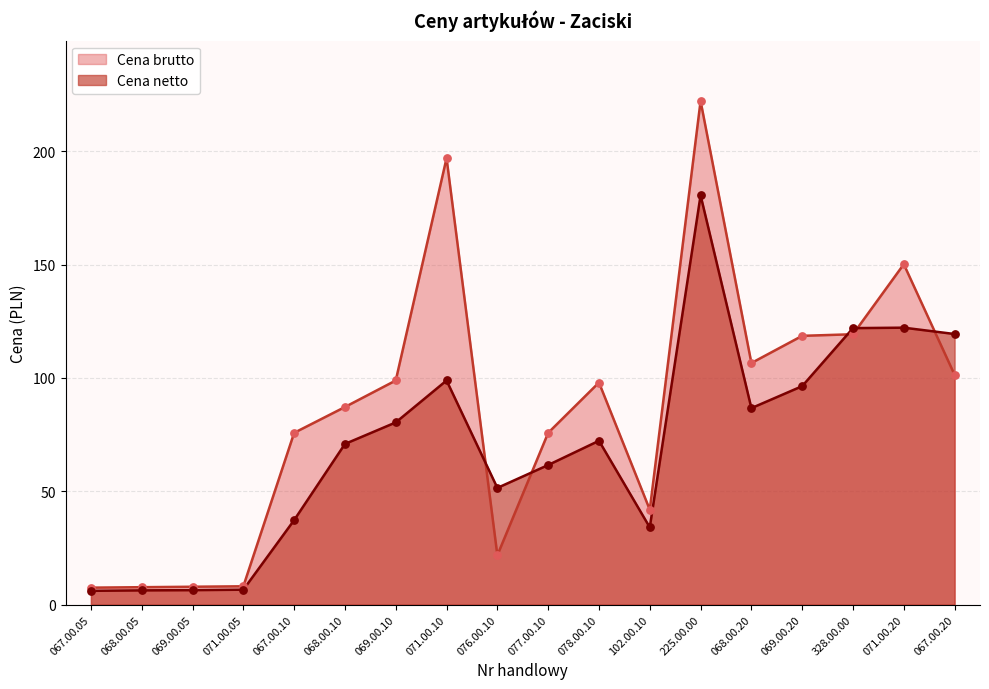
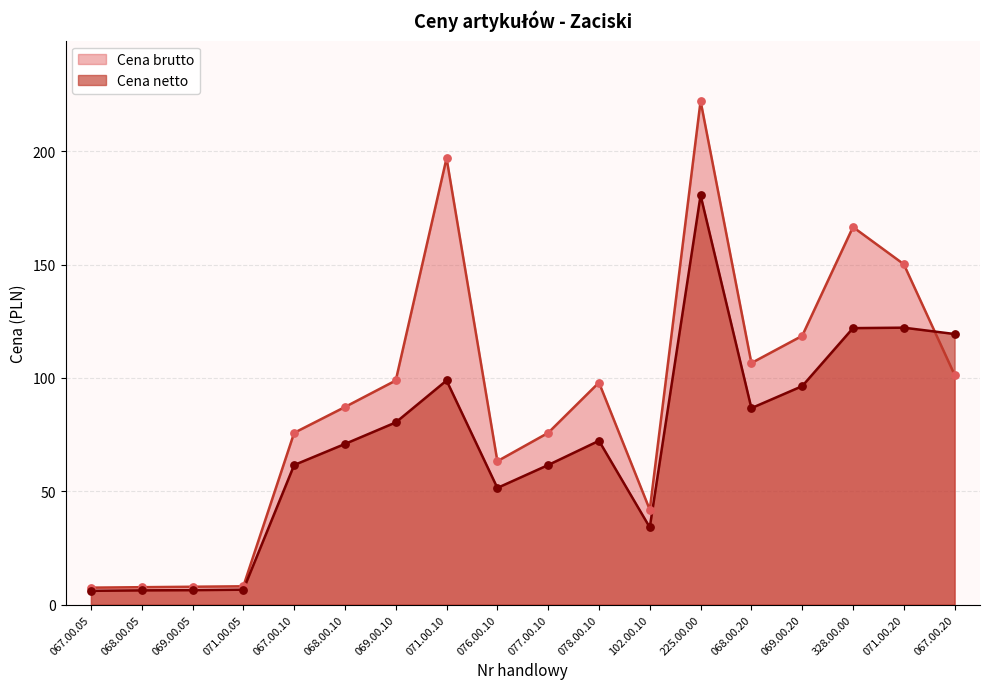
  {
    "Cena brutto": {
      "067.00.05": 8,
      "068.00.05": 8,
      "069.00.05": 8,
      "071.00.05": 8,
      "067.00.10": 76,
      "068.00.10": 87,
      "069.00.10": 99,
      "071.00.10": 197,
-     "076.00.10": 22,
+     "076.00.10": 63,
      "077.00.10": 76,
      "078.00.10": 98,
      "102.00.10": 42,
      "225.00.00": 222,
      "068.00.20": 107,
      "069.00.20": 119,
-     "328.00.00": 119,
+     "328.00.00": 167,
      "071.00.20": 150,
      "067.00.20": 101
    },
    "Cena netto": {
      "067.00.05": 6,
      "068.00.05": 6,
      "069.00.05": 6,
      "071.00.05": 7,
-     "067.00.10": 37,
+     "067.00.10": 62,
      "068.00.10": 71,
      "069.00.10": 80,
      "071.00.10": 99,
      "076.00.10": 52,
      "077.00.10": 62,
      "078.00.10": 72,
      "102.00.10": 34,
      "225.00.00": 181,
      "068.00.20": 87,
      "069.00.20": 96,
      "328.00.00": 122,
      "071.00.20": 122,
      "067.00.20": 119
    }
  }
